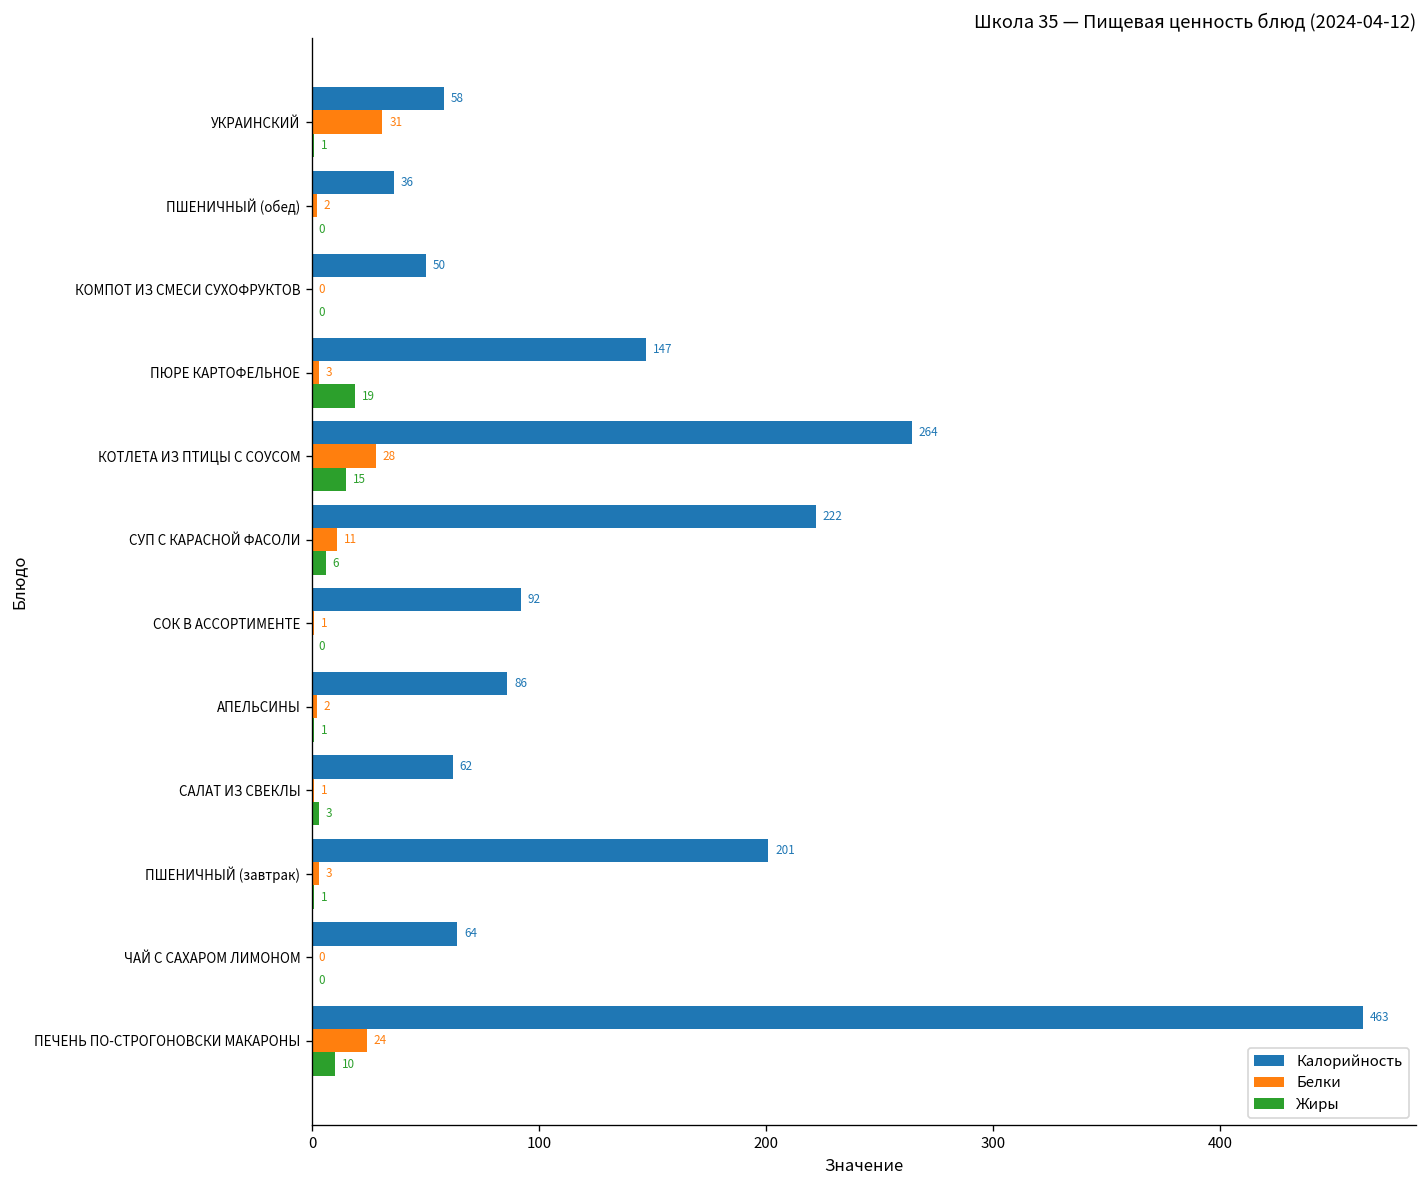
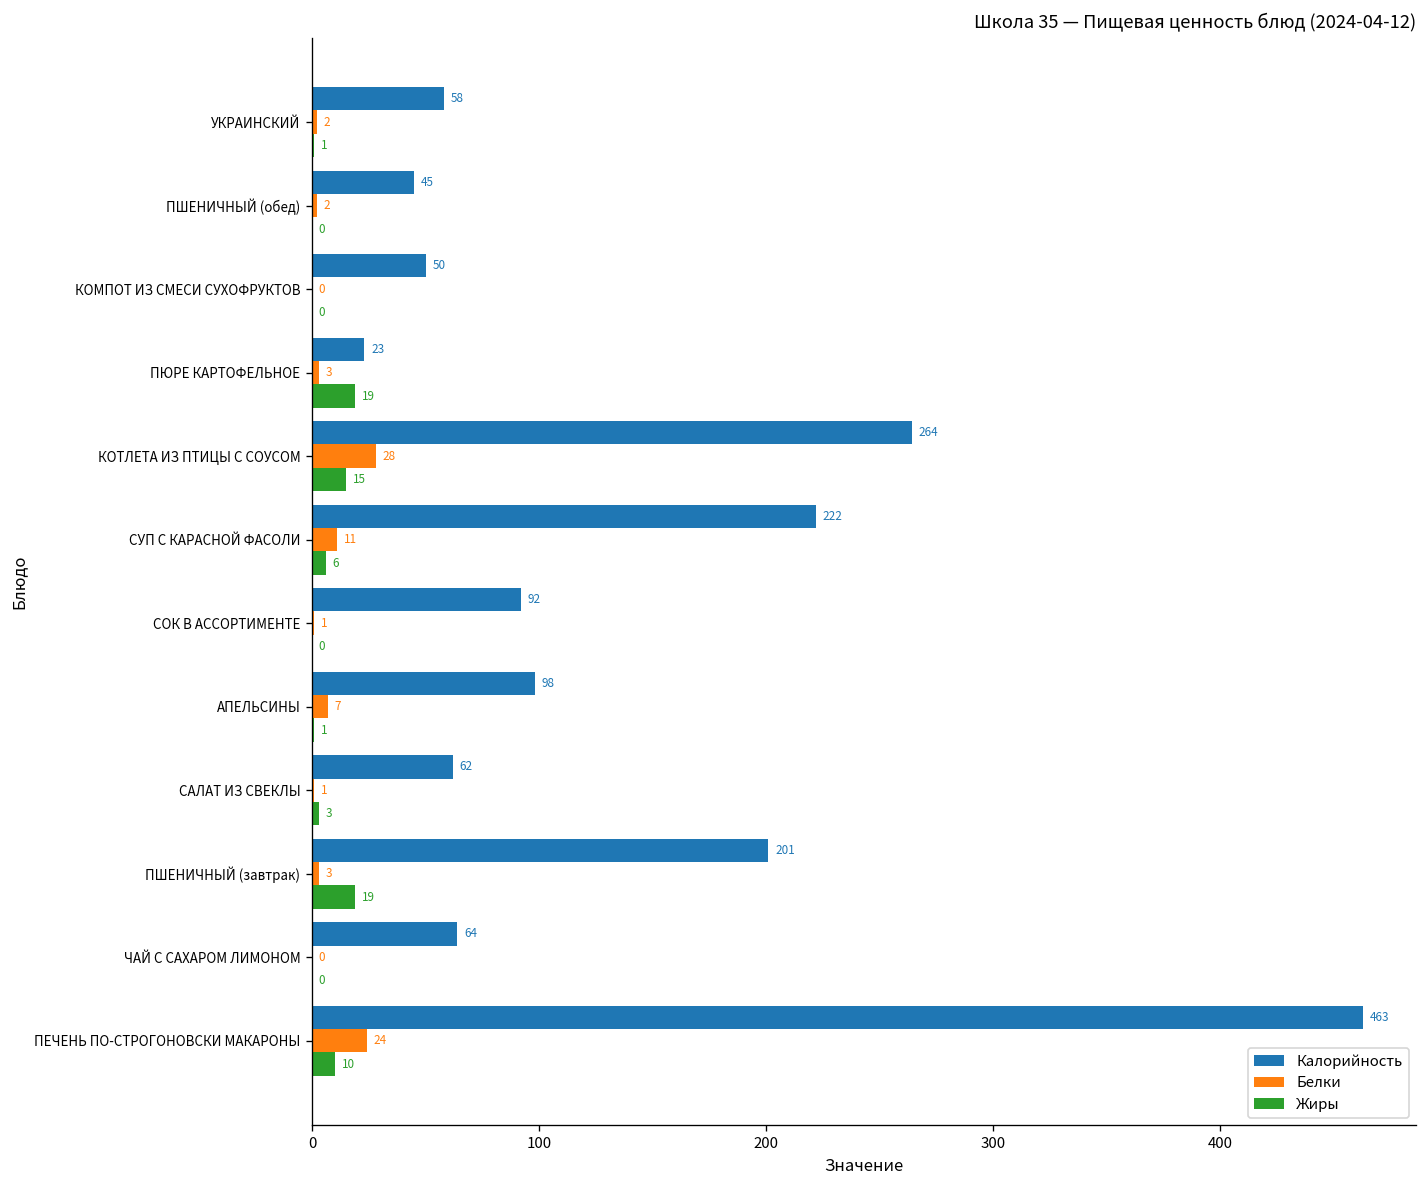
  {
    "Калорийность": {
      "УКРАИНСКИЙ": 58,
-     "ПШЕНИЧНЫЙ (обед)": 36,
+     "ПШЕНИЧНЫЙ (обед)": 45,
      "КОМПОТ ИЗ СМЕСИ СУХОФРУКТОВ": 50,
-     "ПЮРЕ КАРТОФЕЛЬНОЕ": 147,
+     "ПЮРЕ КАРТОФЕЛЬНОЕ": 23,
      "КОТЛЕТА ИЗ ПТИЦЫ С СОУСОМ": 264,
      "СУП С КАРАСНОЙ ФАСОЛИ": 222,
      "СОК В АССОРТИМЕНТЕ": 92,
-     "АПЕЛЬСИНЫ": 86,
+     "АПЕЛЬСИНЫ": 98,
      "САЛАТ ИЗ СВЕКЛЫ": 62,
      "ПШЕНИЧНЫЙ (завтрак)": 201,
      "ЧАЙ С САХАРОМ ЛИМОНОМ": 64,
      "ПЕЧЕНЬ ПО-СТРОГОНОВСКИ МАКАРОНЫ": 463
    },
    "Белки": {
-     "УКРАИНСКИЙ": 31,
+     "УКРАИНСКИЙ": 2,
      "ПШЕНИЧНЫЙ (обед)": 2,
      "КОМПОТ ИЗ СМЕСИ СУХОФРУКТОВ": 0,
      "ПЮРЕ КАРТОФЕЛЬНОЕ": 3,
      "КОТЛЕТА ИЗ ПТИЦЫ С СОУСОМ": 28,
      "СУП С КАРАСНОЙ ФАСОЛИ": 11,
      "СОК В АССОРТИМЕНТЕ": 1,
-     "АПЕЛЬСИНЫ": 2,
+     "АПЕЛЬСИНЫ": 7,
      "САЛАТ ИЗ СВЕКЛЫ": 1,
      "ПШЕНИЧНЫЙ (завтрак)": 3,
      "ЧАЙ С САХАРОМ ЛИМОНОМ": 0,
      "ПЕЧЕНЬ ПО-СТРОГОНОВСКИ МАКАРОНЫ": 24
    },
    "Жиры": {
      "УКРАИНСКИЙ": 1,
      "ПШЕНИЧНЫЙ (обед)": 0,
      "КОМПОТ ИЗ СМЕСИ СУХОФРУКТОВ": 0,
      "ПЮРЕ КАРТОФЕЛЬНОЕ": 19,
      "КОТЛЕТА ИЗ ПТИЦЫ С СОУСОМ": 15,
      "СУП С КАРАСНОЙ ФАСОЛИ": 6,
      "СОК В АССОРТИМЕНТЕ": 0,
      "АПЕЛЬСИНЫ": 1,
      "САЛАТ ИЗ СВЕКЛЫ": 3,
-     "ПШЕНИЧНЫЙ (завтрак)": 1,
+     "ПШЕНИЧНЫЙ (завтрак)": 19,
      "ЧАЙ С САХАРОМ ЛИМОНОМ": 0,
      "ПЕЧЕНЬ ПО-СТРОГОНОВСКИ МАКАРОНЫ": 10
    }
  }
